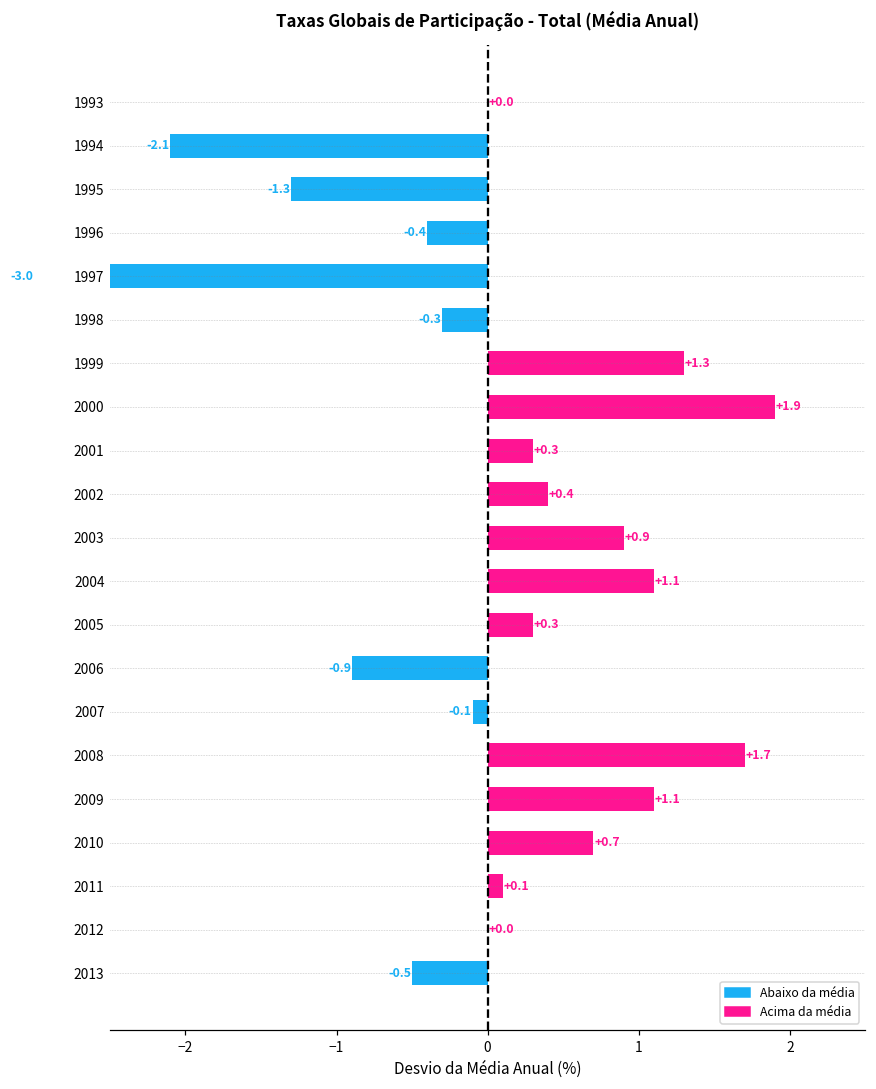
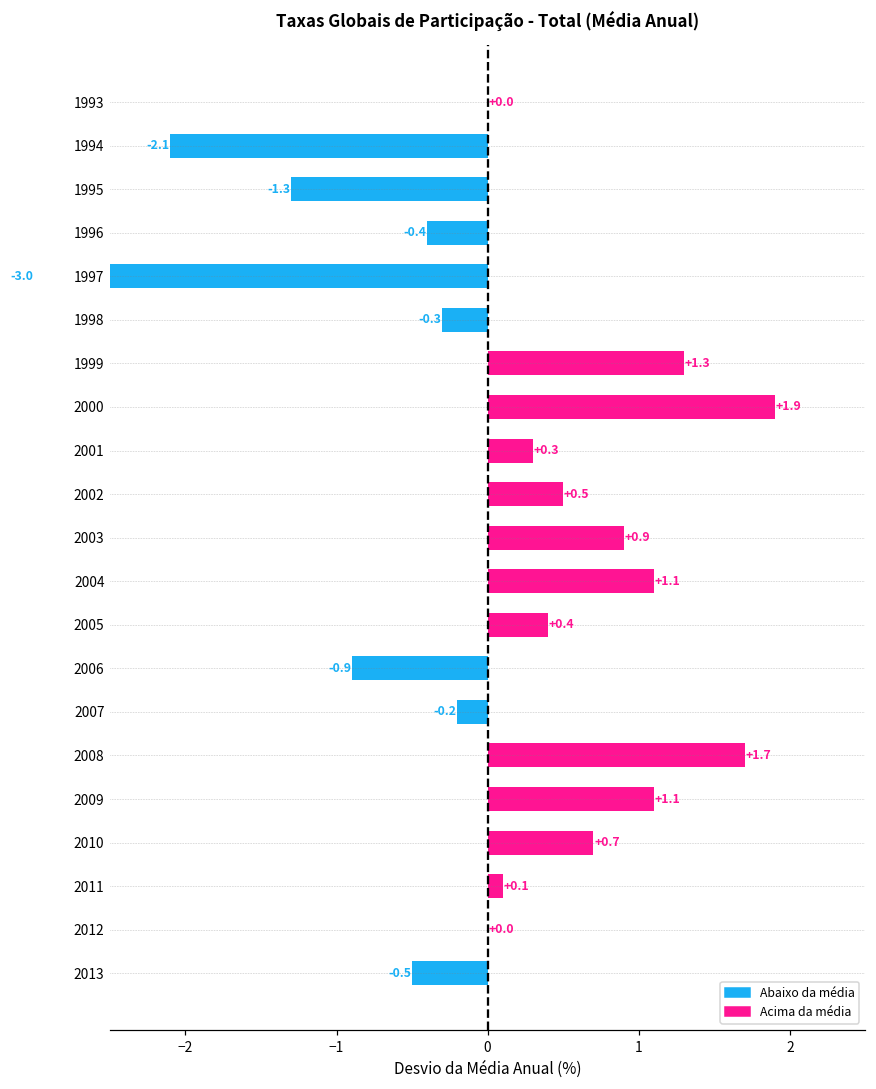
  {
    "1993": "+0.0",
    "1994": "-2.1",
    "1995": "-1.3",
    "1996": "-0.4",
    "1998": "-0.3",
    "1999": "+1.3",
    "2000": "+1.9",
    "2001": "+0.3",
-   "2002": "+0.4",
+   "2002": "+0.5",
    "2003": "+0.9",
    "2004": "+1.1",
-   "2005": "+0.3",
+   "2005": "+0.4",
    "2006": "-0.9",
-   "2007": "-0.1",
+   "2007": "-0.2",
    "2008": "+1.7",
    "2009": "+1.1",
    "2010": "+0.7",
    "2011": "+0.1",
    "2012": "+0.0",
    "2013": "-0.5"
  }
